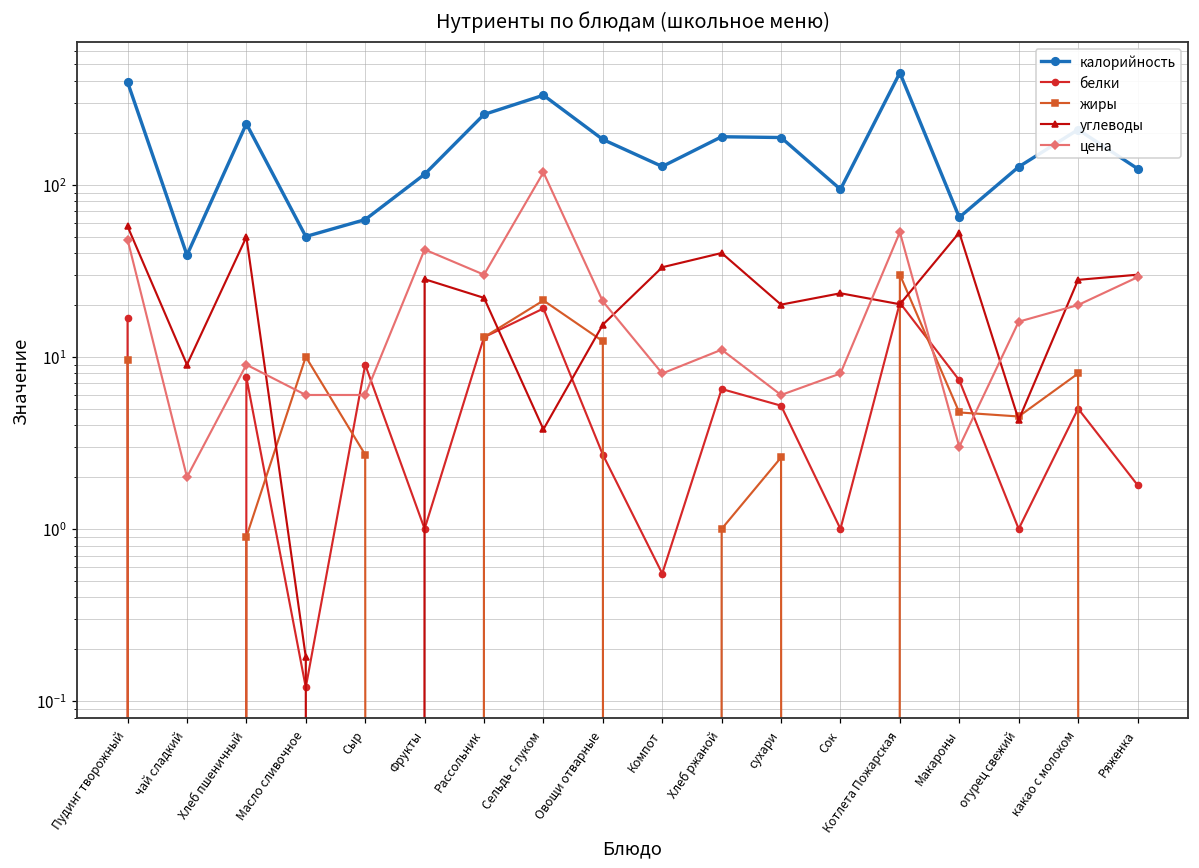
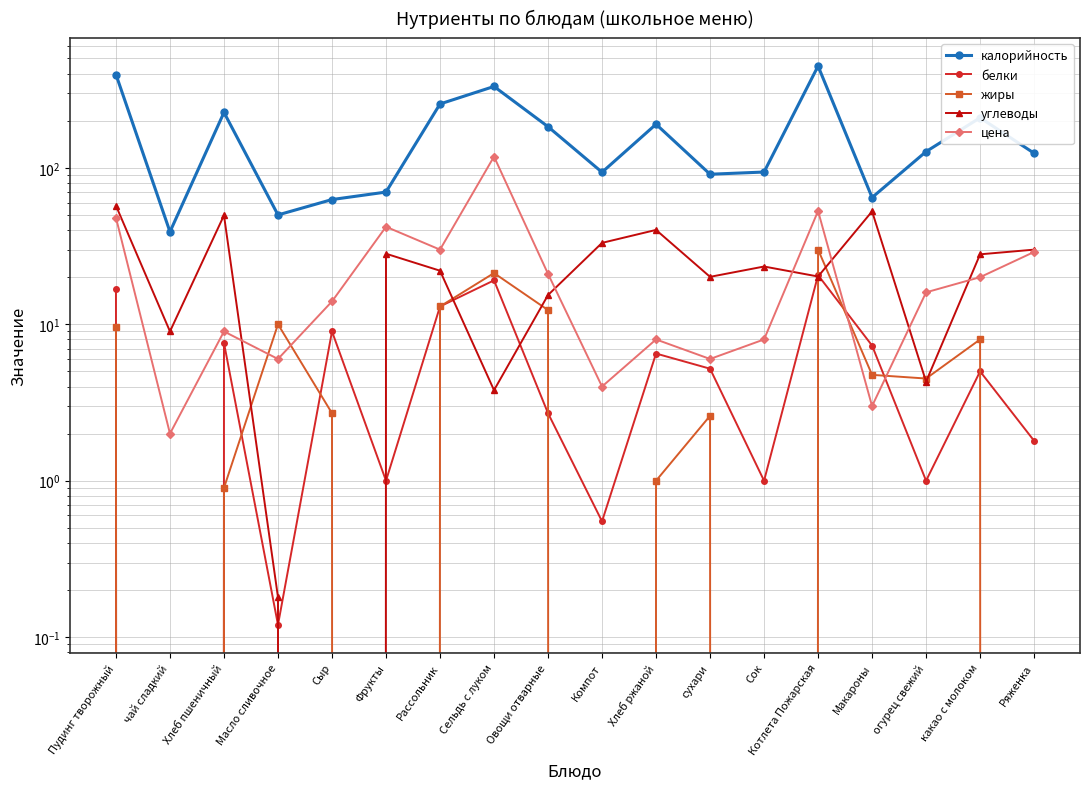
  {
    "калорийность": {
      "Пудинг творожный": 390,
      "чай сладкий": 39,
      "Хлеб пшеничный": 230,
      "Масло сливочное": 50,
      "Сыр": 63,
-     "Фрукты": 120,
+     "Фрукты": 70,
      "Рассольник": 260,
      "Сельдь с луком": 330,
      "Овощи отварные": 180,
-     "Компот": 130,
+     "Компот": 90,
      "Хлеб ржаной": 190,
-     "сухари": 190,
+     "сухари": 90,
      "Сок": 90,
      "Котлета Пожарская": 450,
      "Макароны": 65,
      "огурец свежий": 130,
      "Ряженка": 120
    },
    "цена": {
      "Пудинг творожный": 48,
      "чай сладкий": 2,
      "Хлеб пшеничный": 9,
      "Масло сливочное": 6,
-     "Сыр": 6,
+     "Сыр": 14,
      "Фрукты": 42,
      "Рассольник": 30,
      "Сельдь с луком": 120,
      "Овощи отварные": 21,
-     "Компот": 8,
-     "Хлеб ржаной": 11,
+     "Компот": 4,
+     "Хлеб ржаной": 8,
      "сухари": 6,
      "Сок": 8,
      "Котлета Пожарская": 53,
      "Макароны": 3,
      "огурец свежий": 16,
      "какао с молоком": 20
    }
  }
